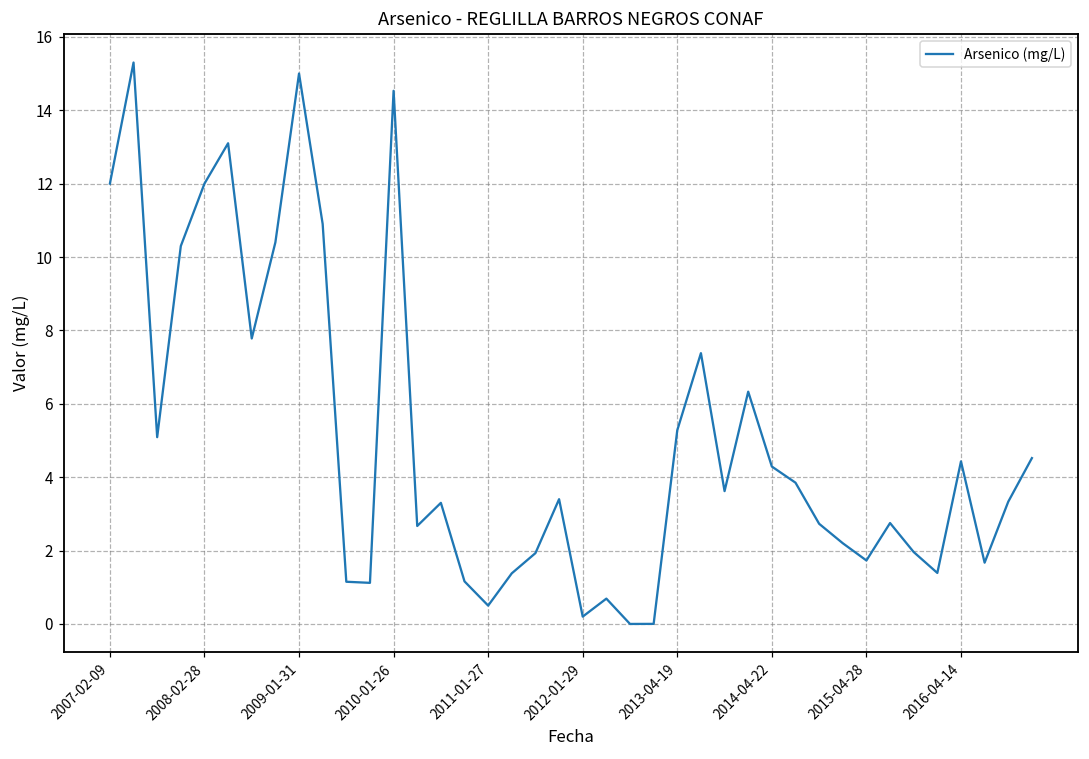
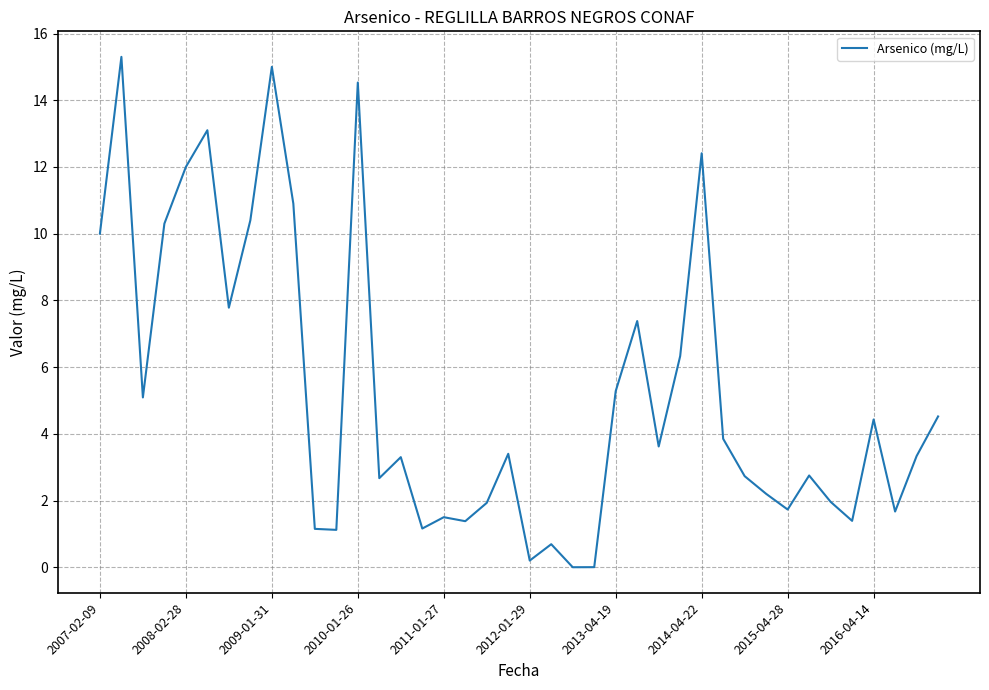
  {
-   "2007-02-09": 12,
+   "2007-02-09": 10,
    "2008-02-28": 12.0,
    "2009-01-31": 15.0,
    "2010-01-26": 14.5,
-   "2011-01-27": 0.5,
+   "2011-01-27": 1.5,
    "2012-01-29": 0.2,
    "2013-04-19": 5.3,
-   "2014-04-22": 4.3,
+   "2014-04-22": 12.4,
    "2015-04-28": 1.7,
    "2016-04-14": 4.4
  }
